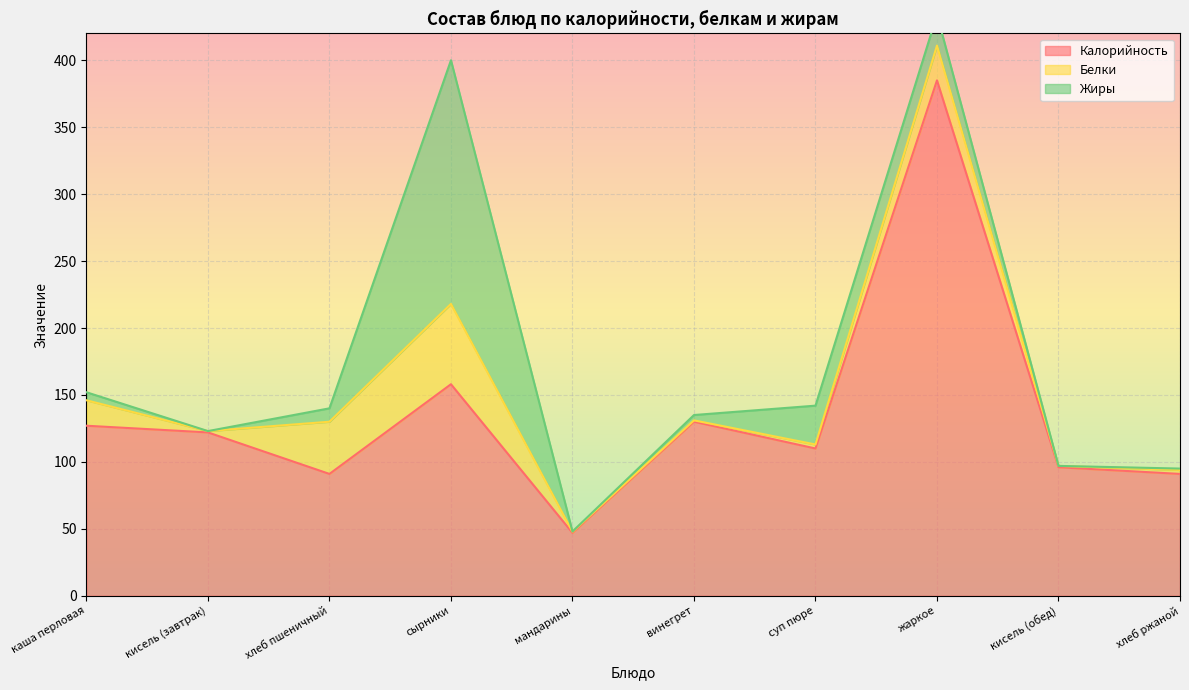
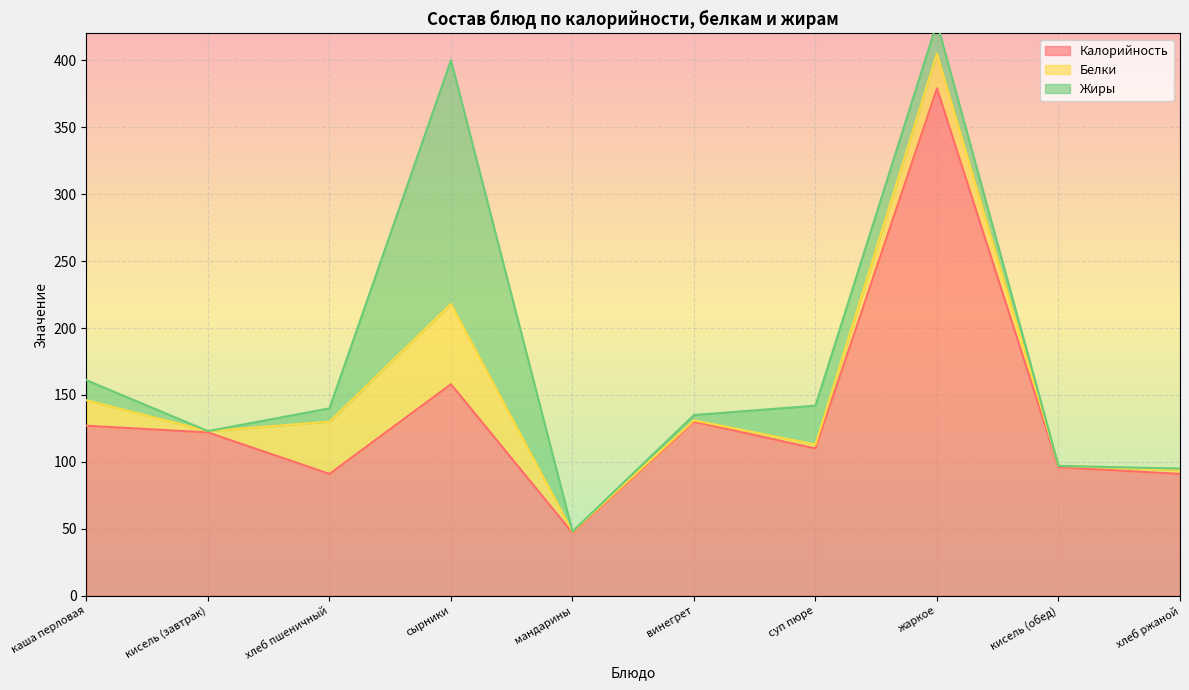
  {
    "Калорийность": {
      "каша перловая": 127,
      "хлеб пшеничный": 91,
      "сырники": 158,
      "суп пюре": 110,
-     "жаркое": 385,
+     "жаркое": 379,
      "хлеб ржаной": 91
    },
    "Белки": {
      "каша перловая": 19,
      "хлеб пшеничный": 39,
      "сырники": 60,
      "суп пюре": 3,
      "жаркое": 26
    },
    "Жиры": {
-     "каша перловая": 6,
+     "каша перловая": 15,
      "хлеб пшеничный": 10,
      "сырники": 182,
      "винегрет": 4,
      "суп пюре": 29
    }
  }
